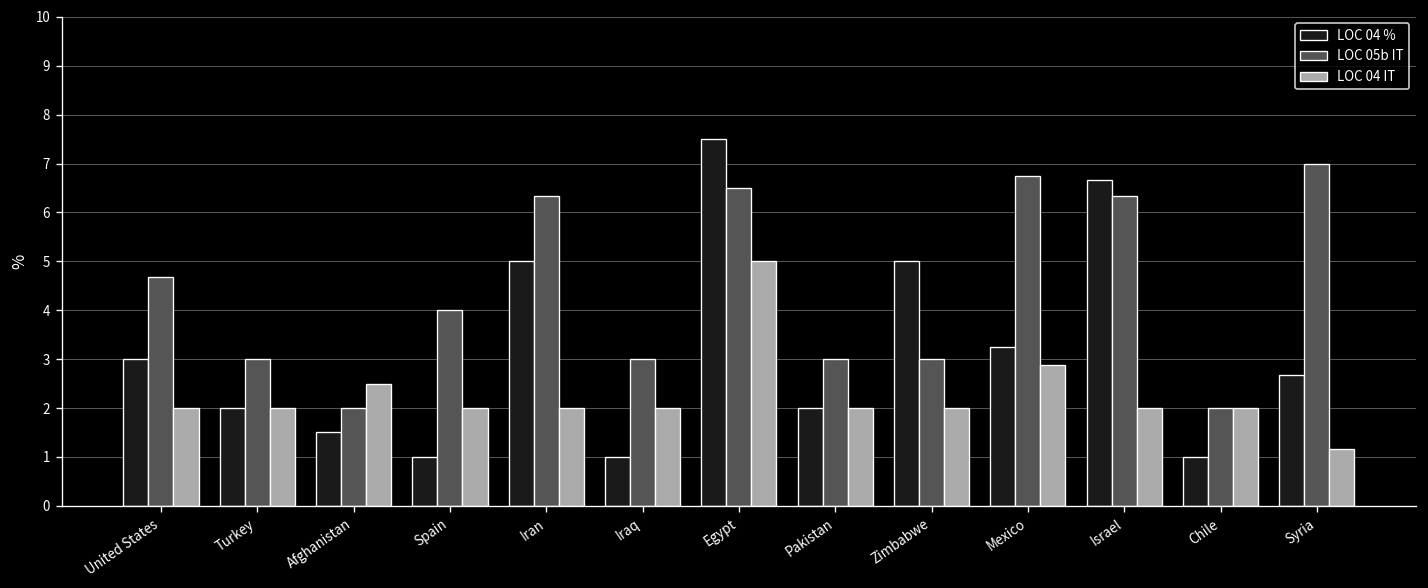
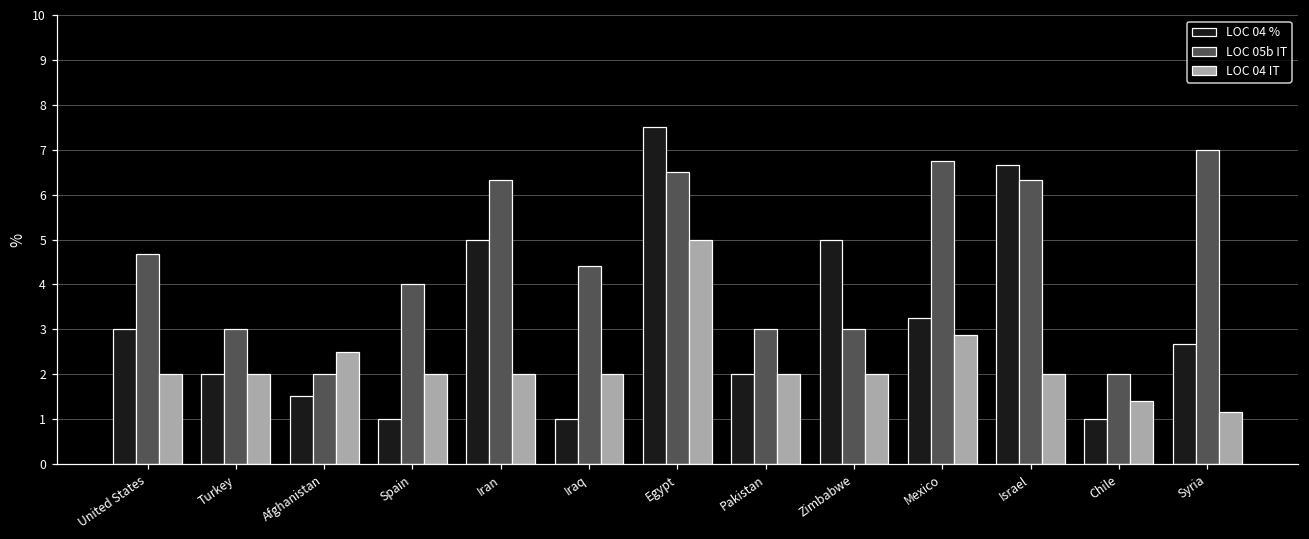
  {
    "LOC 04 %": {
      "United States": 3.0,
      "Turkey": 2.0,
      "Afghanistan": 1.5,
      "Spain": 1.0,
      "Iran": 5.0,
      "Iraq": 1.0,
      "Egypt": 7.5,
      "Pakistan": 2.0,
      "Zimbabwe": 5.0,
      "Mexico": 3.3,
      "Israel": 6.7,
      "Chile": 1.0,
      "Syria": 2.7
    },
    "LOC 05b IT": {
      "United States": 4.7,
      "Turkey": 3.0,
      "Afghanistan": 2.0,
      "Spain": 4.0,
      "Iran": 6.3,
-     "Iraq": 3.0,
+     "Iraq": 4.4,
      "Egypt": 6.5,
      "Pakistan": 3.0,
      "Zimbabwe": 3.0,
      "Mexico": 6.8,
      "Israel": 6.3,
      "Chile": 2.0,
      "Syria": 7.0
    },
    "LOC 04 IT": {
      "United States": 2.0,
      "Turkey": 2.0,
      "Afghanistan": 2.5,
      "Spain": 2.0,
      "Iran": 2.0,
      "Iraq": 2.0,
      "Egypt": 5.0,
      "Pakistan": 2.0,
      "Zimbabwe": 2.0,
      "Mexico": 2.9,
      "Israel": 2.0,
-     "Chile": 2.0,
+     "Chile": 1.4,
      "Syria": 1.2
    }
  }
